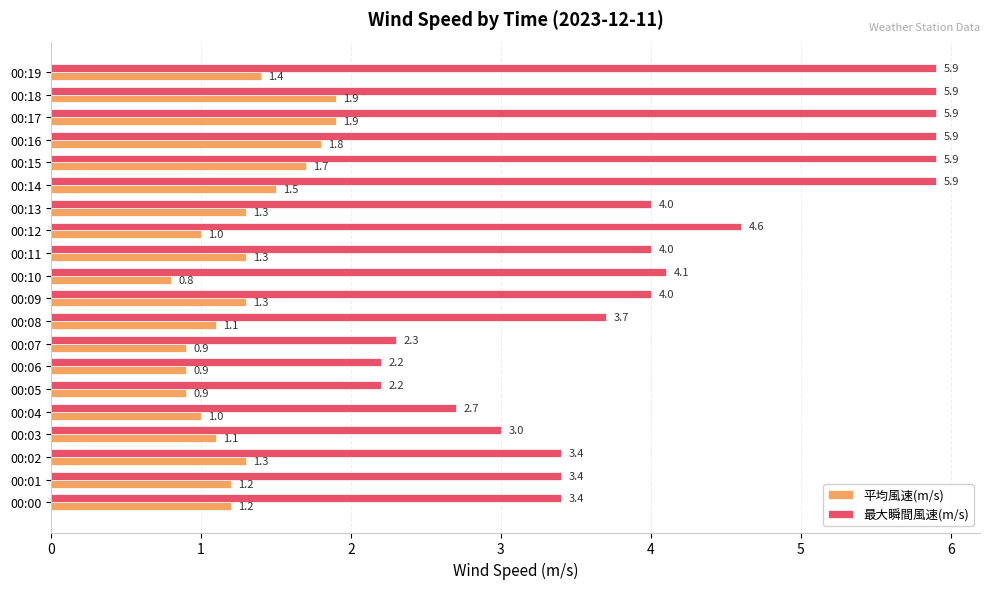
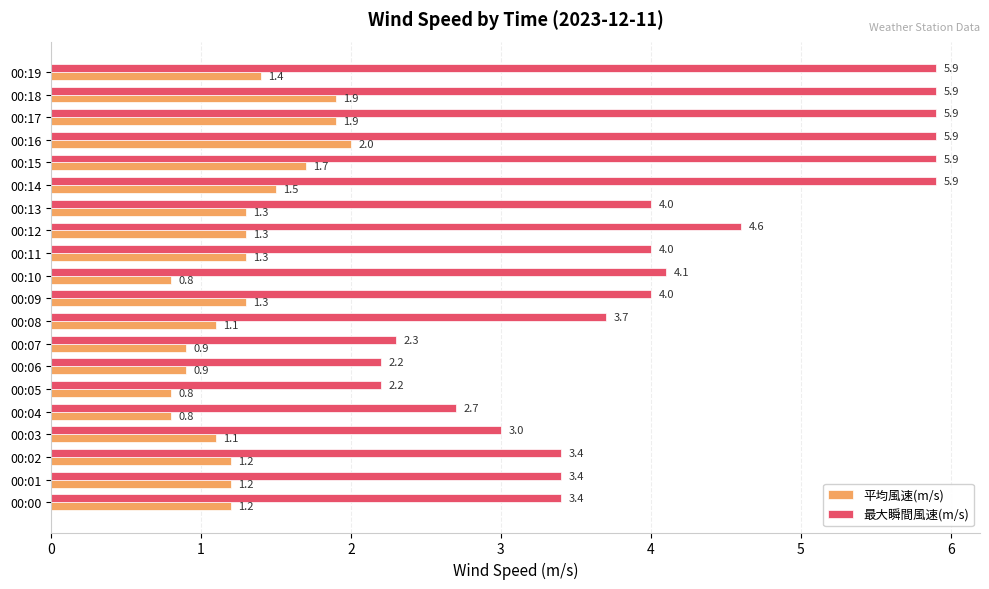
  {
    "平均風速(m/s)": {
      "00:19": 1.4,
      "00:18": 1.9,
      "00:17": 1.9,
-     "00:16": 1.8,
+     "00:16": 2.0,
      "00:15": 1.7,
      "00:14": 1.5,
      "00:13": 1.3,
-     "00:12": 1.0,
+     "00:12": 1.3,
      "00:11": 1.3,
      "00:10": 0.8,
      "00:09": 1.3,
      "00:08": 1.1,
      "00:07": 0.9,
      "00:06": 0.9,
-     "00:05": 0.9,
-     "00:04": 1.0,
+     "00:05": 0.8,
+     "00:04": 0.8,
      "00:03": 1.1,
-     "00:02": 1.3,
+     "00:02": 1.2,
      "00:01": 1.2,
      "00:00": 1.2
    },
    "最大瞬間風速(m/s)": {
      "00:19": 5.9,
      "00:18": 5.9,
      "00:17": 5.9,
      "00:16": 5.9,
      "00:15": 5.9,
      "00:14": 5.9,
      "00:13": 4.0,
      "00:12": 4.6,
      "00:11": 4.0,
      "00:10": 4.1,
      "00:09": 4.0,
      "00:08": 3.7,
      "00:07": 2.3,
      "00:06": 2.2,
      "00:05": 2.2,
      "00:04": 2.7,
      "00:03": 3.0,
      "00:02": 3.4,
      "00:01": 3.4,
      "00:00": 3.4
    }
  }
